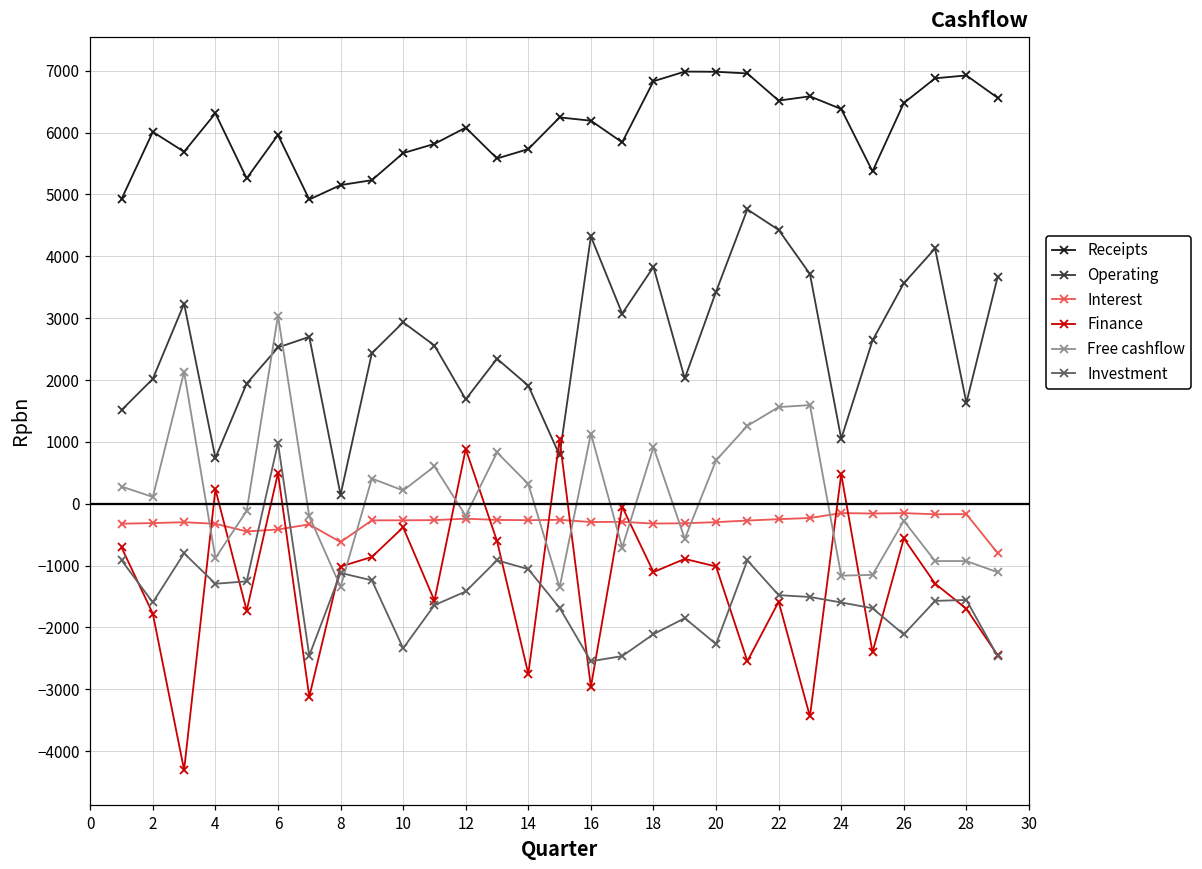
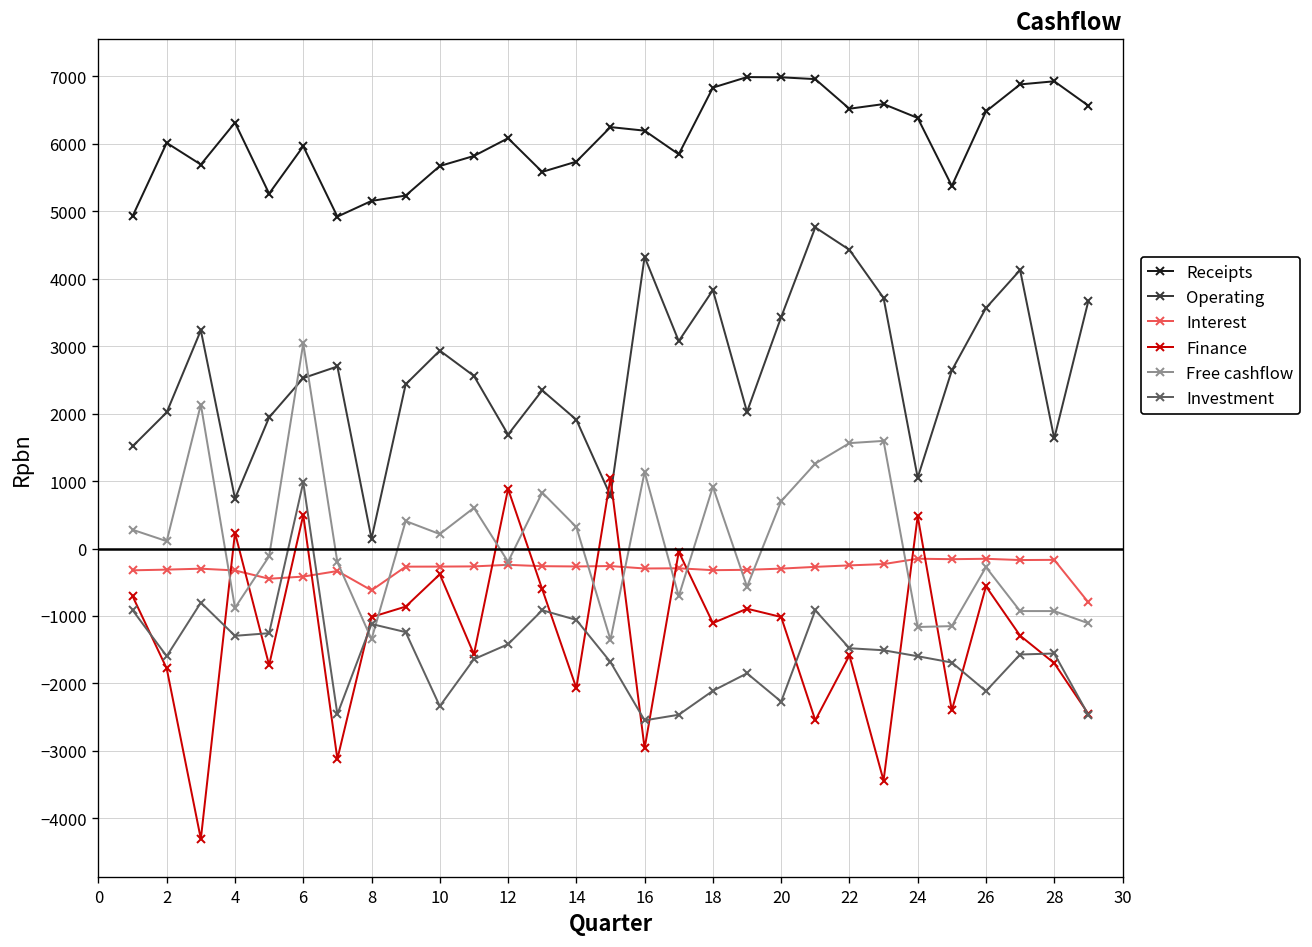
  {
    "Interest": {
      "2": -300,
      "4": -300,
      "6": -400,
      "8": -600,
      "10": -300,
      "12": -200,
      "14": -300,
      "16": -300,
      "18": -300,
      "20": -300,
      "22": -300,
      "24": -200,
      "26": -200,
      "28": -200
    },
    "Finance": {
      "2": -1800,
      "4": 200,
      "6": 500,
      "8": -1000,
      "10": -400,
      "12": 900,
-     "14": -2800,
+     "14": -2100,
      "16": -3000,
      "18": -1100,
      "20": -1000,
      "22": -1600,
      "24": 500,
      "26": -600,
      "28": -1700
    },
    "Free cashflow": {
      "2": 100,
      "4": -900,
      "6": 3000,
      "8": -1300,
      "10": 200,
      "12": -200,
      "14": 300,
      "16": 1100,
      "18": 900,
      "20": 700,
      "22": 1600,
      "24": -1200,
      "26": -300,
      "28": -900
    },
    "Investment": {
      "2": -1600,
      "4": -1300,
      "6": 1000,
      "8": -1100,
      "10": -2300,
      "12": -1400,
      "14": -1100,
      "16": -2500,
      "18": -2100,
      "20": -2300,
      "22": -1500,
      "24": -1600,
      "26": -2100,
      "28": -1600
    }
  }
